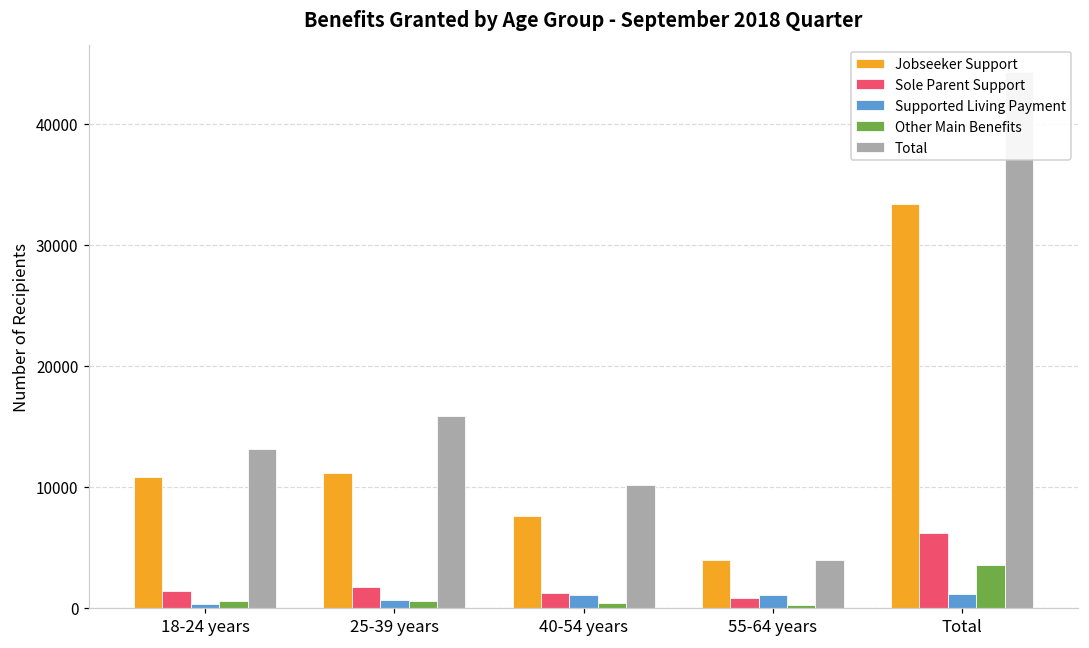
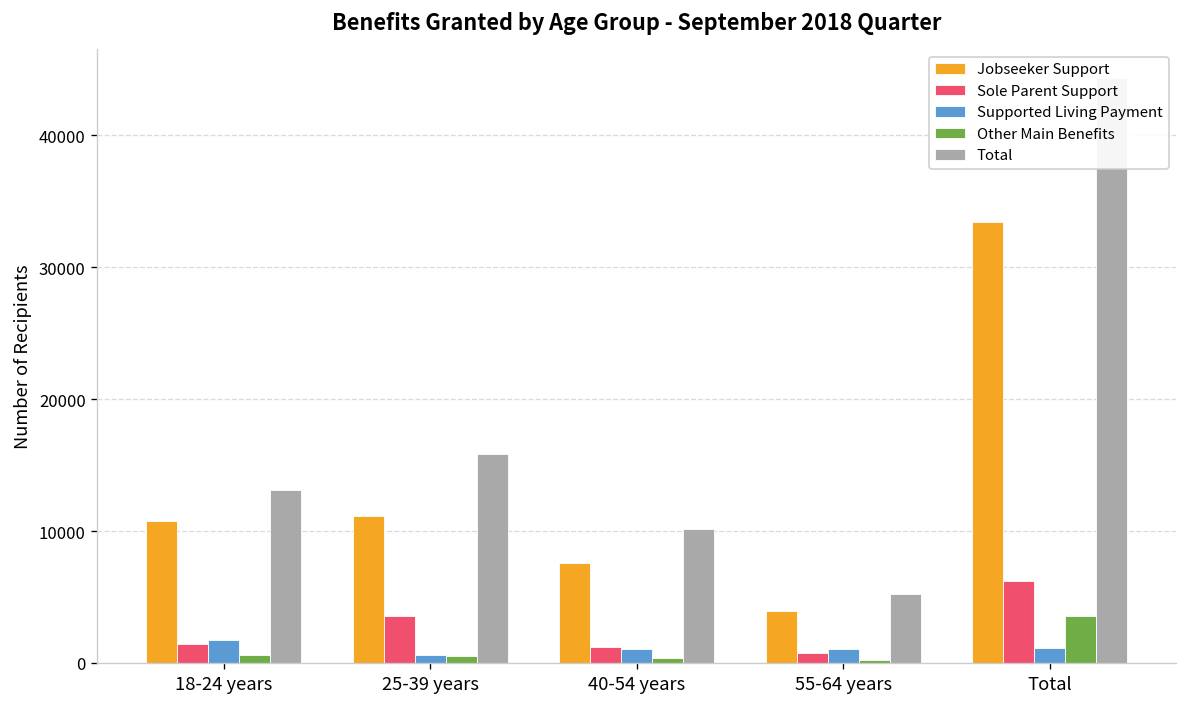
  {
    "Jobseeker Support": {
      "18-24 years": 10800,
      "25-39 years": 11100,
      "40-54 years": 7600,
      "55-64 years": 3900,
      "Total": 33400
    },
    "Sole Parent Support": {
      "18-24 years": 1400,
-     "25-39 years": 1700,
+     "25-39 years": 3500,
      "40-54 years": 1200,
      "55-64 years": 800,
      "Total": 6200
    },
    "Supported Living Payment": {
-     "18-24 years": 300,
+     "18-24 years": 1700,
      "25-39 years": 600,
      "40-54 years": 1000,
      "55-64 years": 1000,
      "Total": 1100
    },
    "Other Main Benefits": {
      "18-24 years": 600,
      "25-39 years": 500,
      "40-54 years": 400,
      "Total": 3600
    },
    "Total": {
      "18-24 years": 13100,
      "25-39 years": 15800,
      "40-54 years": 10200,
-     "55-64 years": 3900
+     "55-64 years": 5300
    }
  }
